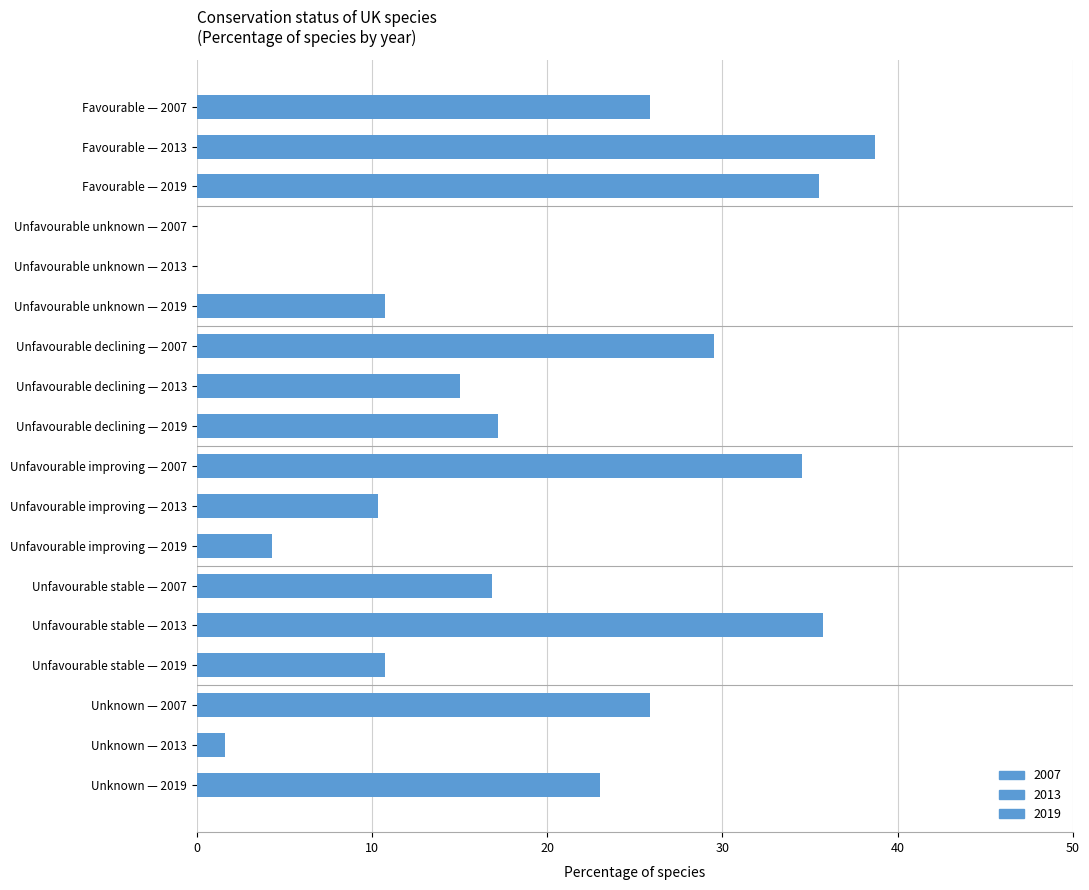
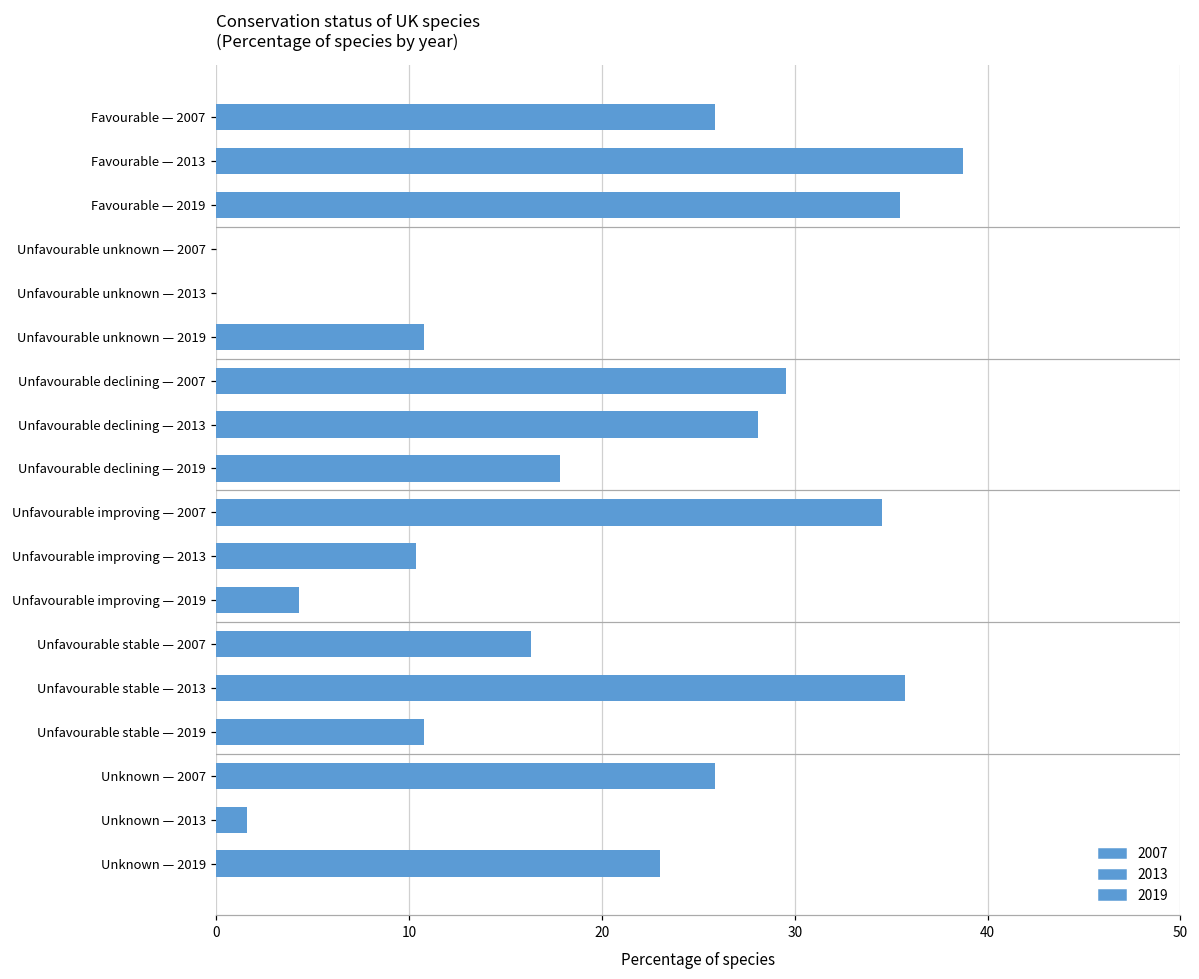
  {
    "Favourable — 2007": 25.8,
    "Favourable — 2013": 38.7,
    "Favourable — 2019": 35.5,
    "Unfavourable unknown — 2007": 0.0,
    "Unfavourable unknown — 2013": 0.0,
    "Unfavourable unknown — 2019": 10.8,
    "Unfavourable declining — 2007": 29.5,
-   "Unfavourable declining — 2013": 15.1,
-   "Unfavourable declining — 2019": 17.2,
+   "Unfavourable declining — 2013": 28.1,
+   "Unfavourable declining — 2019": 17.8,
    "Unfavourable improving — 2007": 34.6,
    "Unfavourable improving — 2013": 10.3,
    "Unfavourable improving — 2019": 4.3,
-   "Unfavourable stable — 2007": 16.9,
+   "Unfavourable stable — 2007": 16.3,
    "Unfavourable stable — 2013": 35.7,
    "Unfavourable stable — 2019": 10.8,
    "Unknown — 2007": 25.8,
    "Unknown — 2013": 1.6,
    "Unknown — 2019": 23.0
  }
